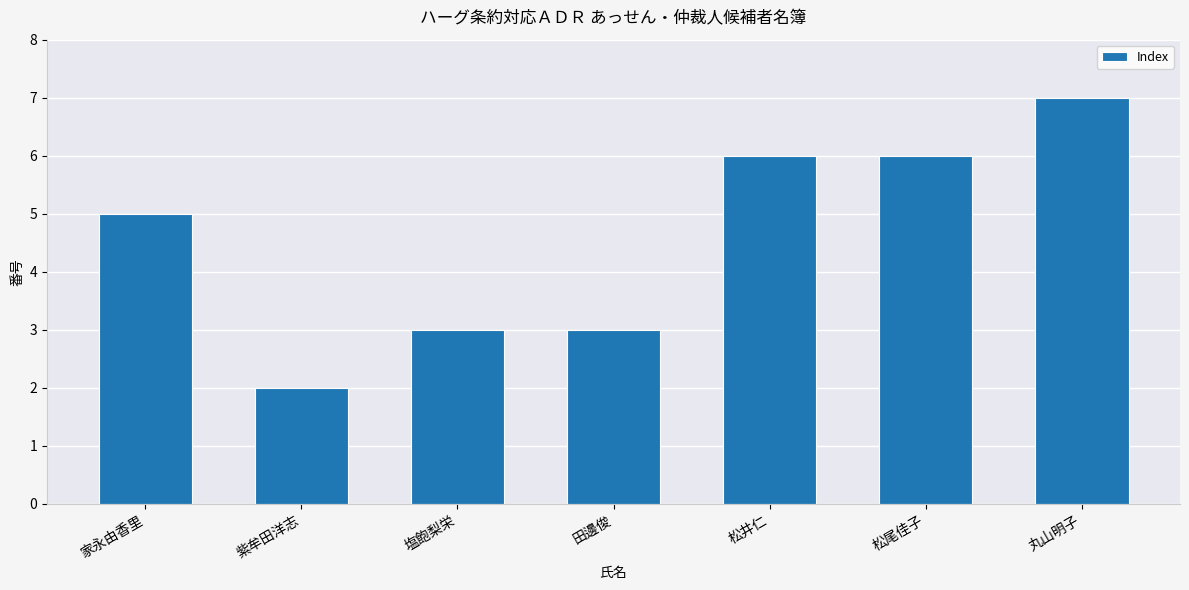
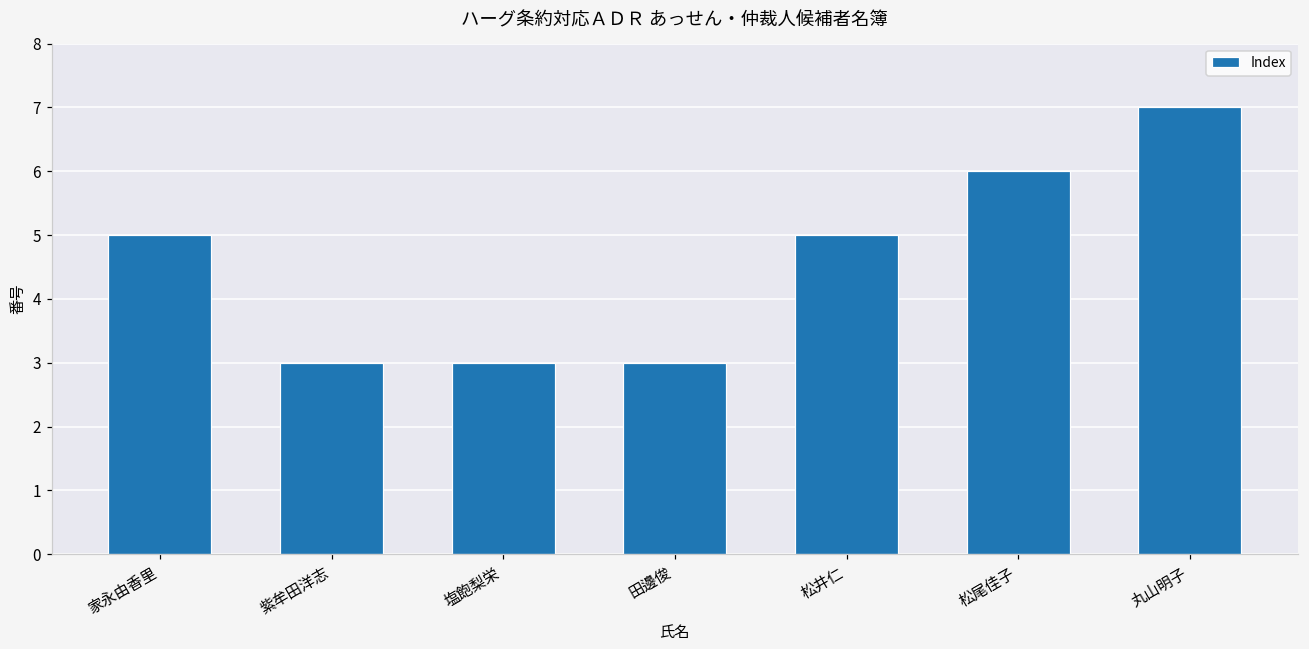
  {
    "家永由香里": 5,
-   "紫牟田洋志": 2,
+   "紫牟田洋志": 3,
    "塩飽梨栄": 3,
    "田邊俊": 3,
-   "松井仁": 6,
+   "松井仁": 5,
    "松尾佳子": 6,
    "丸山明子": 7
  }
